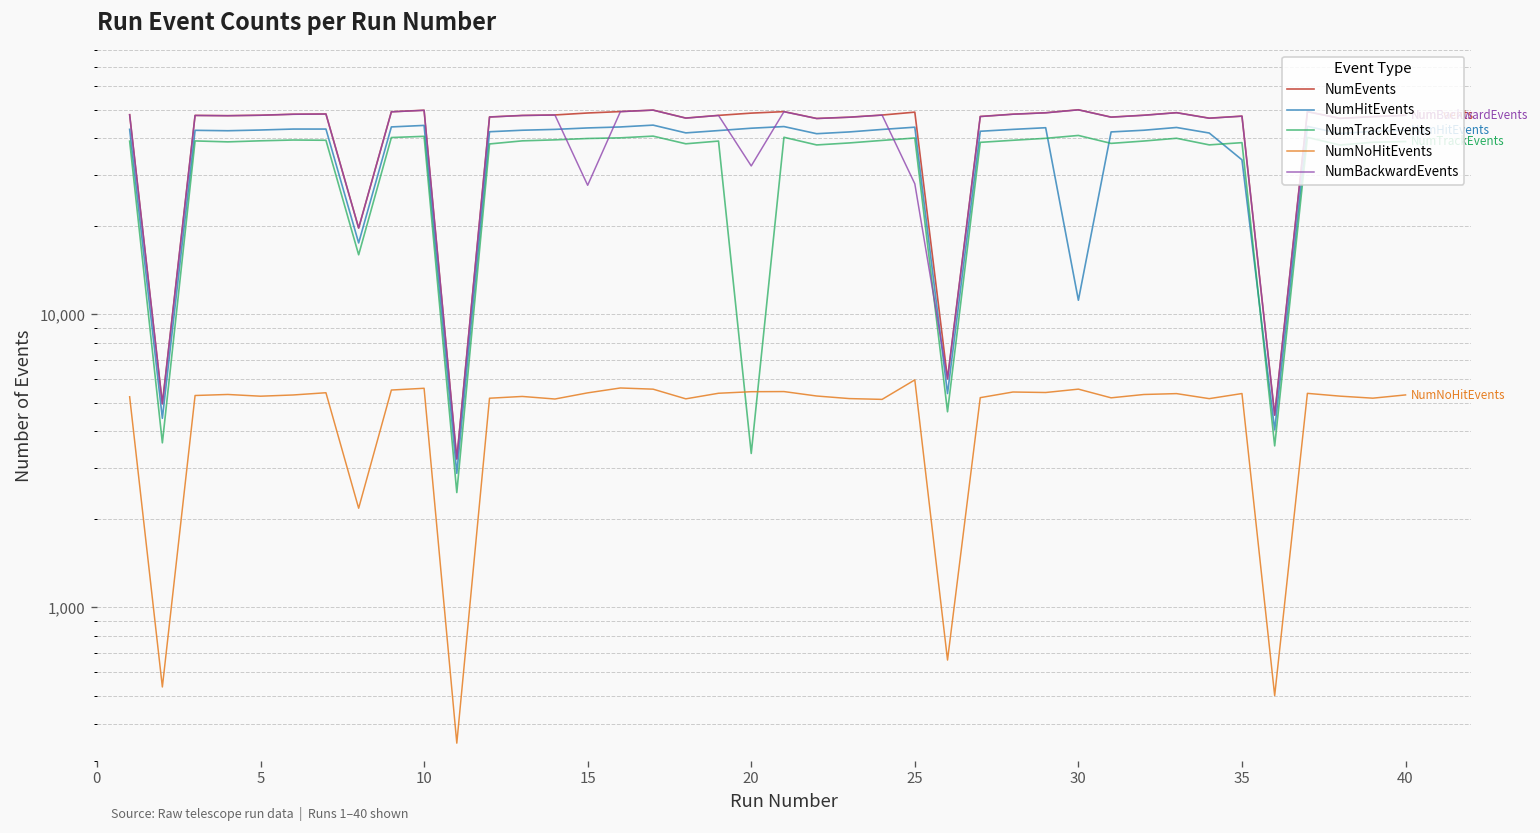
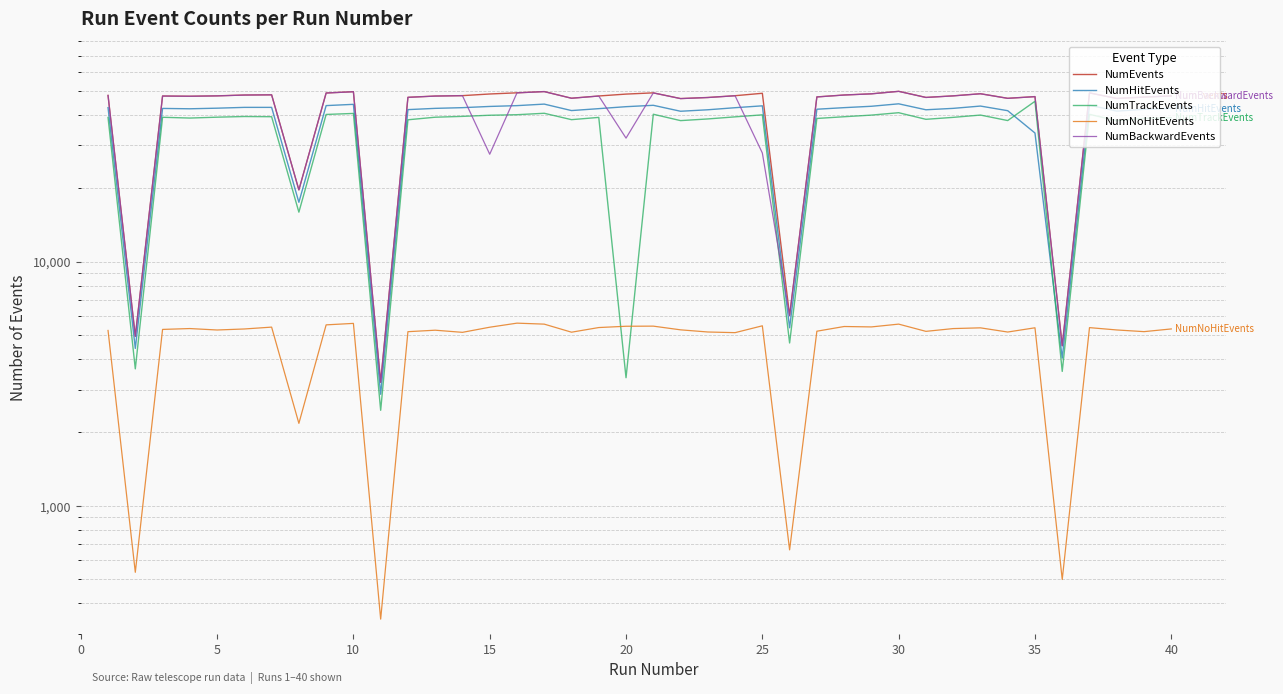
  {
    "NumEvents": {
      "15": "49,000",
      "20": "49,000",
      "25": "49,000"
    },
    "NumHitEvents": {
      "5": "43,000",
      "10": "44,000",
      "15": "43,000",
      "20": "43,000",
      "25": "44,000",
-     "30": "11,000",
+     "30": "44,000",
      "35": "34,000"
    },
    "NumTrackEvents": {
      "5": "39,000",
      "10": "41,000",
      "15": "40,000",
      "20": "3,400",
      "25": "40,000",
      "30": "41,000",
-     "35": "39,000"
+     "35": "45,000"
    },
    "NumNoHitEvents": {
      "5": "5,300",
      "10": "5,600",
      "15": "5,400",
      "20": "5,400",
-     "25": "6,000",
+     "25": "5,500",
      "30": "5,600",
      "35": "5,400",
      "40": "5,300"
    },
    "NumBackwardEvents": {
      "15": "28,000",
      "20": "32,000",
      "25": "28,000"
    }
  }
